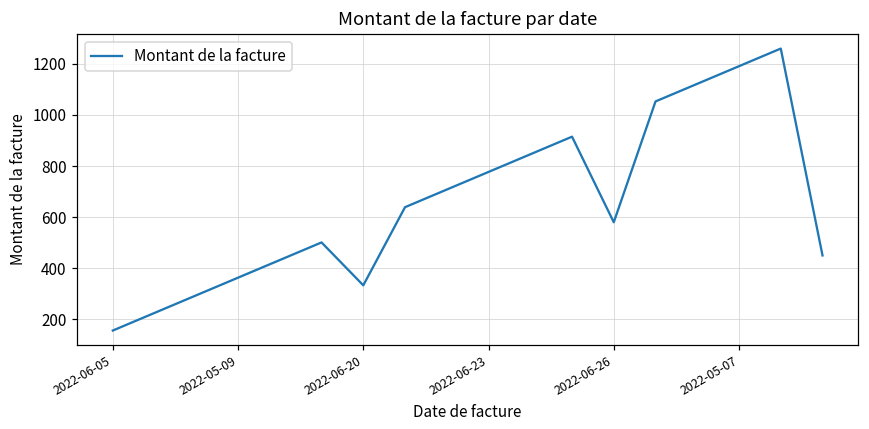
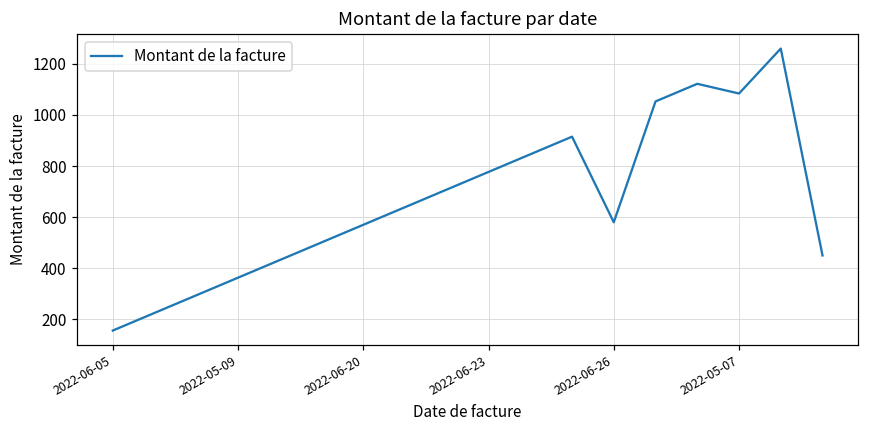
  {
    "2022-06-05": 160,
-   "2022-06-20": 330,
+   "2022-06-20": 570,
    "2022-06-23": 780,
    "2022-06-26": 580,
-   "2022-05-07": 1190
+   "2022-05-07": 1080
  }
